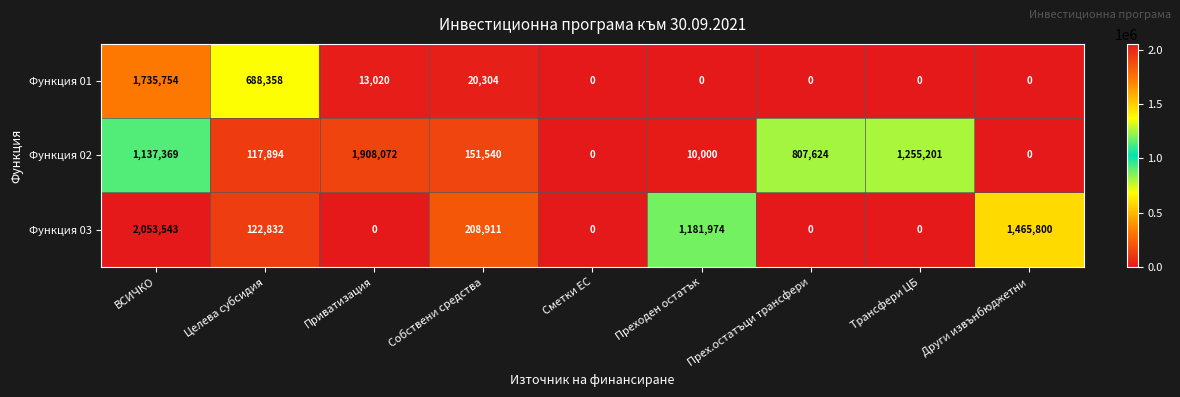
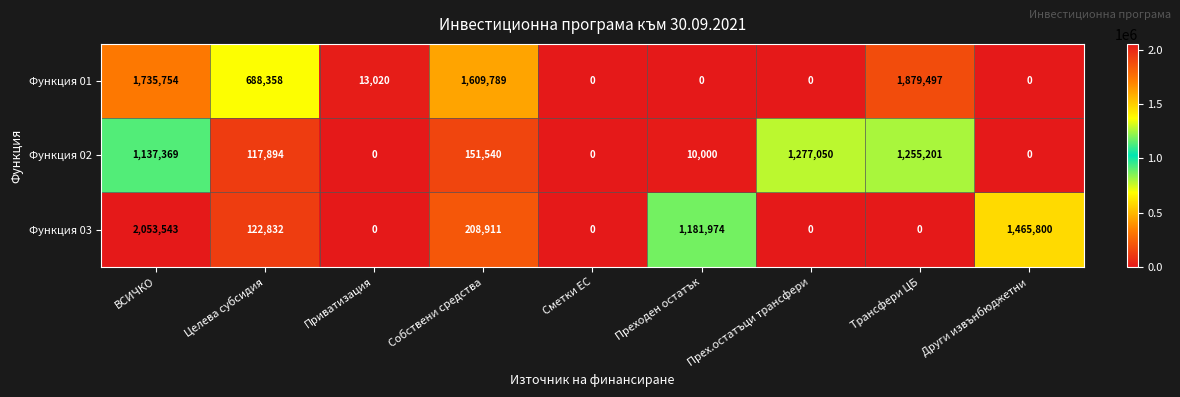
  {
    "Функция 01": {
      "ВСИЧКО": "1,735,754",
      "Целева субсидия": "688,358",
      "Приватизация": "13,020",
-     "Собствени средства": "20,304",
+     "Собствени средства": "1,609,789",
      "Сметки ЕС": "0",
      "Преходен остатък": "0",
      "Прех.остатъци трансфери": "0",
-     "Трансфери ЦБ": "0",
+     "Трансфери ЦБ": "1,879,497",
      "Други извънбюджетни": "0"
    },
    "Функция 02": {
      "ВСИЧКО": "1,137,369",
      "Целева субсидия": "117,894",
-     "Приватизация": "1,908,072",
+     "Приватизация": "0",
      "Собствени средства": "151,540",
      "Сметки ЕС": "0",
      "Преходен остатък": "10,000",
-     "Прех.остатъци трансфери": "807,624",
+     "Прех.остатъци трансфери": "1,277,050",
      "Трансфери ЦБ": "1,255,201",
      "Други извънбюджетни": "0"
    },
    "Функция 03": {
      "ВСИЧКО": "2,053,543",
      "Целева субсидия": "122,832",
      "Приватизация": "0",
      "Собствени средства": "208,911",
      "Сметки ЕС": "0",
      "Преходен остатък": "1,181,974",
      "Прех.остатъци трансфери": "0",
      "Трансфери ЦБ": "0",
      "Други извънбюджетни": "1,465,800"
    }
  }
